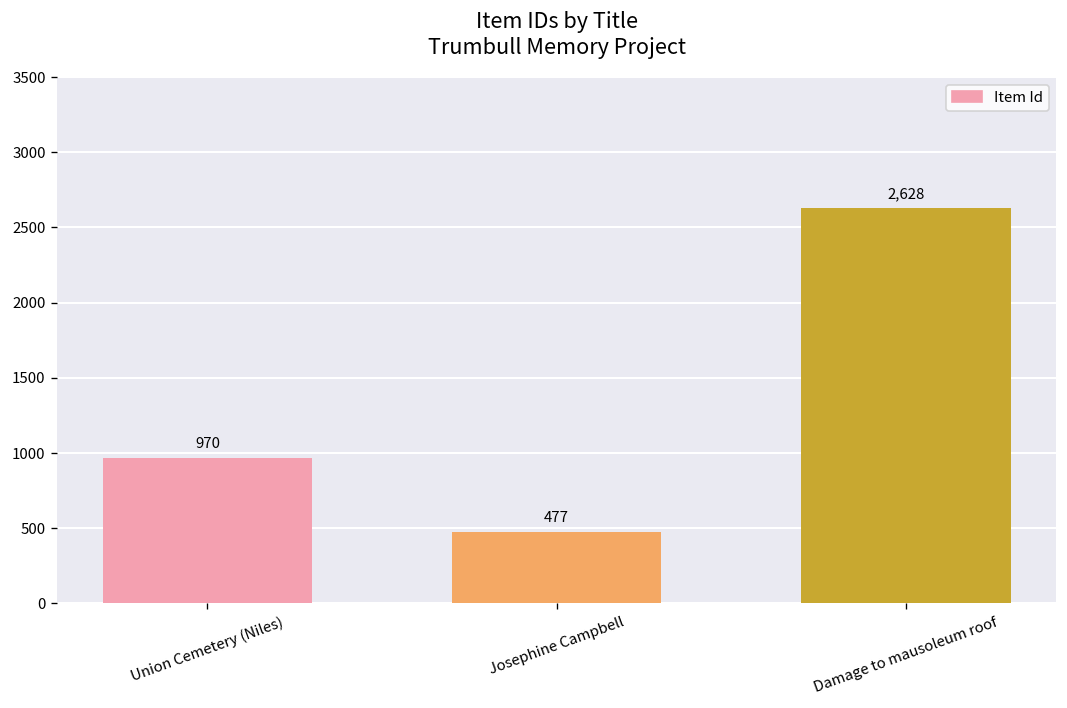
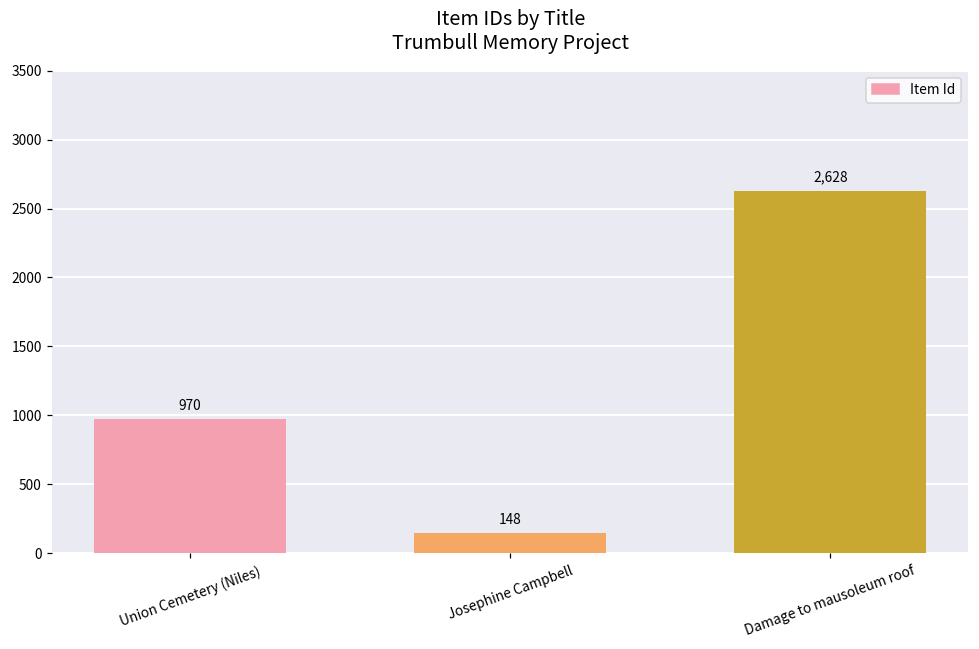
  {
    "Union Cemetery (Niles)": "970",
-   "Josephine Campbell": "477",
+   "Josephine Campbell": "148",
    "Damage to mausoleum roof": "2,628"
  }
